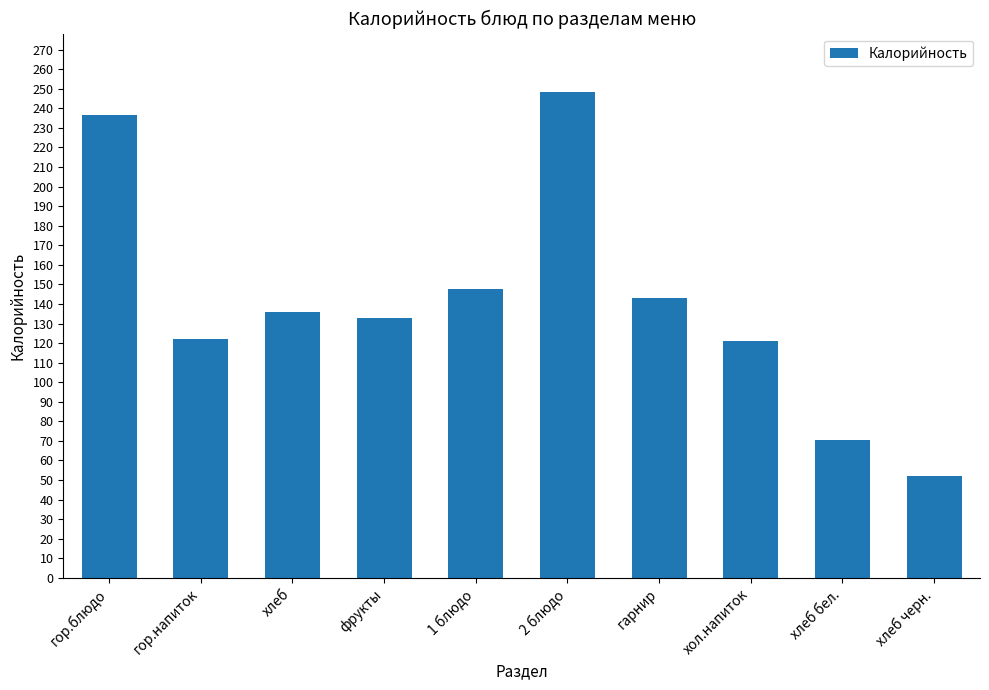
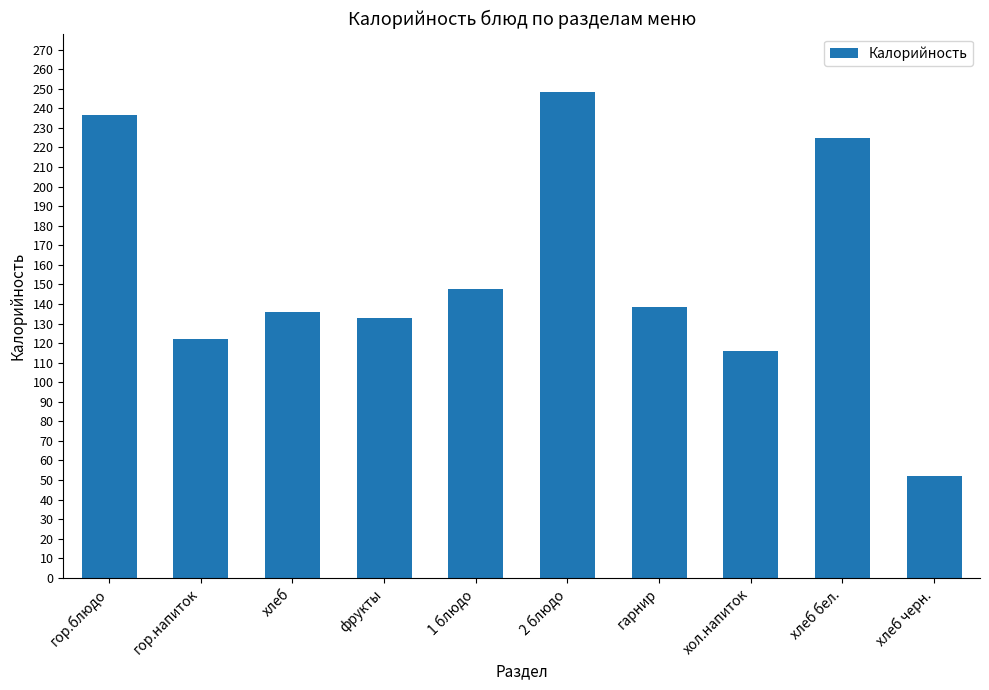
  {
    "гор.блюдо": 237,
    "гор.напиток": 122,
    "хлеб": 136,
    "фрукты": 133,
    "1 блюдо": 148,
    "2 блюдо": 248,
-   "гарнир": 143,
-   "хол.напиток": 121,
-   "хлеб бел.": 71,
+   "гарнир": 138,
+   "хол.напиток": 116,
+   "хлеб бел.": 225,
    "хлеб черн.": 52
  }
